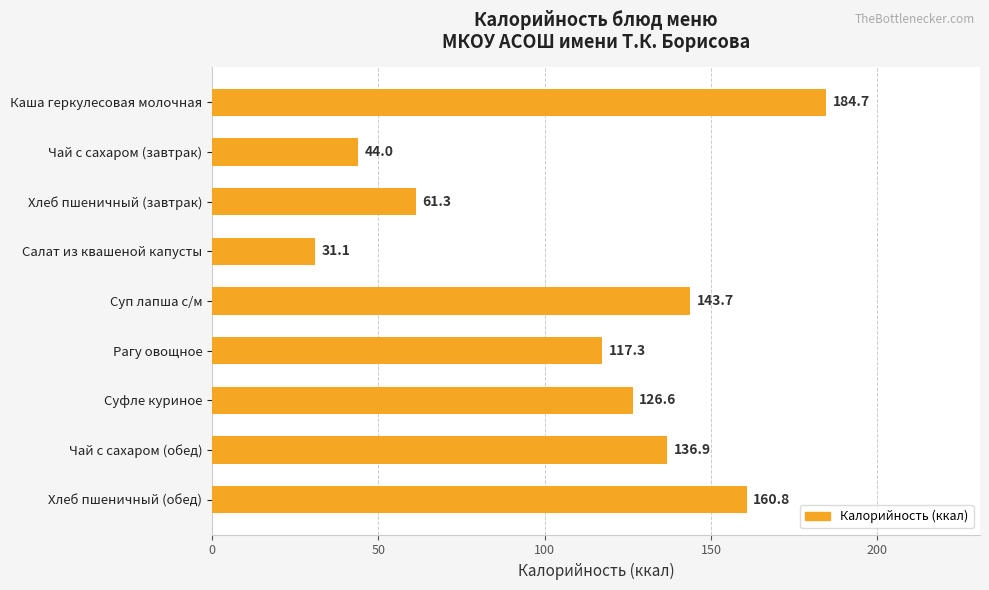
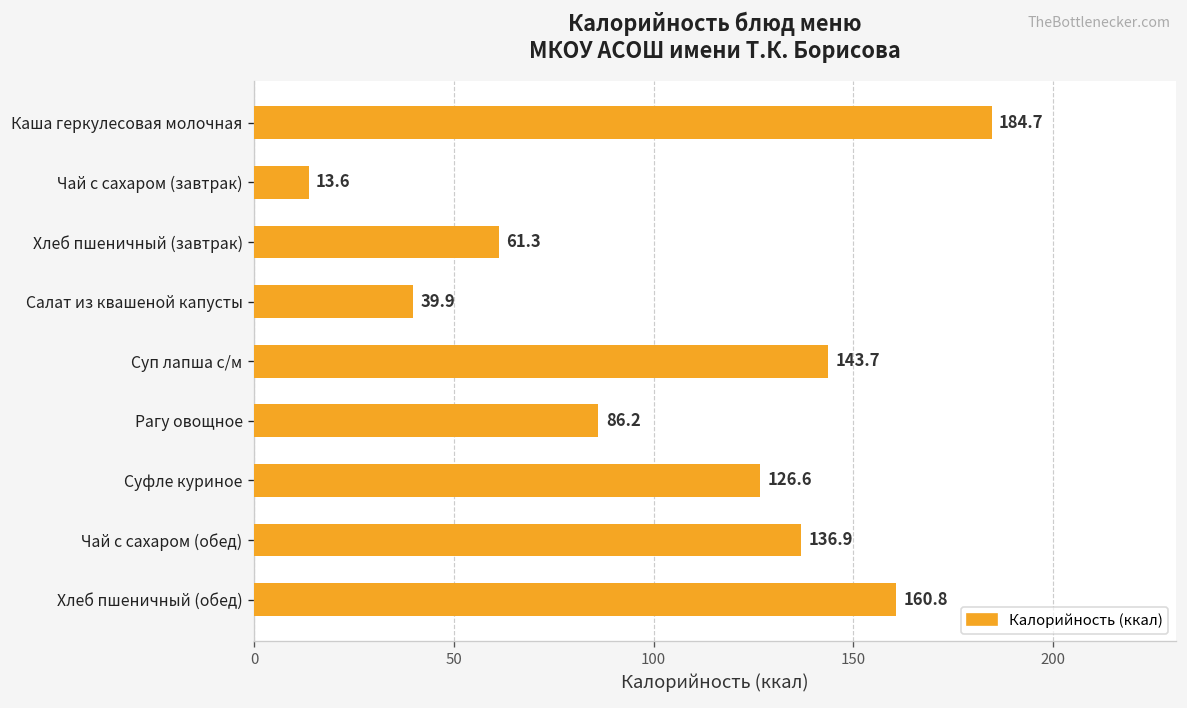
  {
    "Каша геркулесовая молочная": 184.7,
-   "Чай с сахаром (завтрак)": 44.0,
+   "Чай с сахаром (завтрак)": 13.6,
    "Хлеб пшеничный (завтрак)": 61.3,
-   "Салат из квашеной капусты": 31.1,
+   "Салат из квашеной капусты": 39.9,
    "Суп лапша с/м": 143.7,
-   "Рагу овощное": 117.3,
+   "Рагу овощное": 86.2,
    "Суфле куриное": 126.6,
    "Чай с сахаром (обед)": 136.9,
    "Хлеб пшеничный (обед)": 160.8
  }
